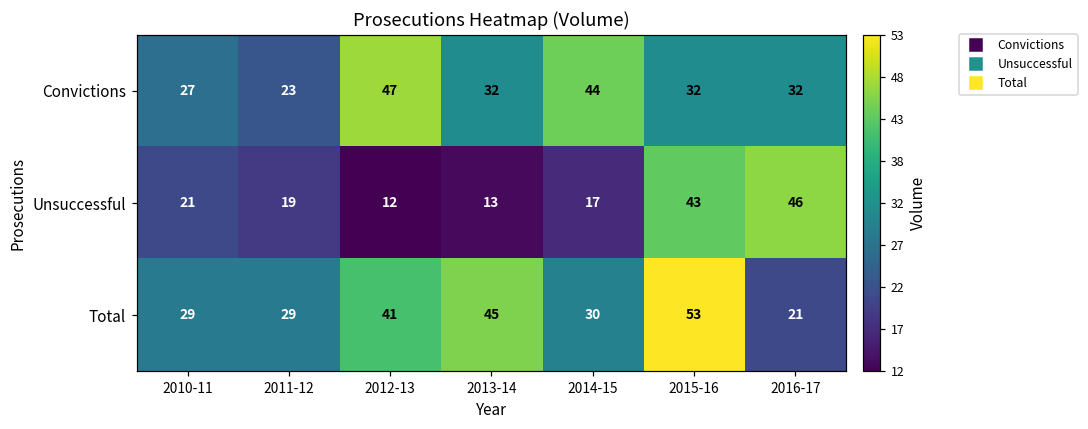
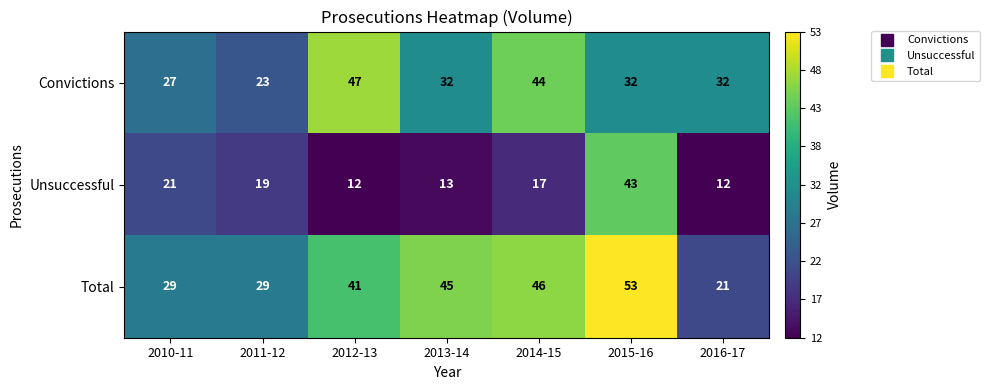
  {
    "Convictions": {
      "2010-11": 27,
      "2011-12": 23,
      "2012-13": 47,
      "2013-14": 32,
      "2014-15": 44,
      "2015-16": 32,
      "2016-17": 32
    },
    "Unsuccessful": {
      "2010-11": 21,
      "2011-12": 19,
      "2012-13": 12,
      "2013-14": 13,
      "2014-15": 17,
      "2015-16": 43,
-     "2016-17": 46
+     "2016-17": 12
    },
    "Total": {
      "2010-11": 29,
      "2011-12": 29,
      "2012-13": 41,
      "2013-14": 45,
-     "2014-15": 30,
+     "2014-15": 46,
      "2015-16": 53,
      "2016-17": 21
    }
  }
